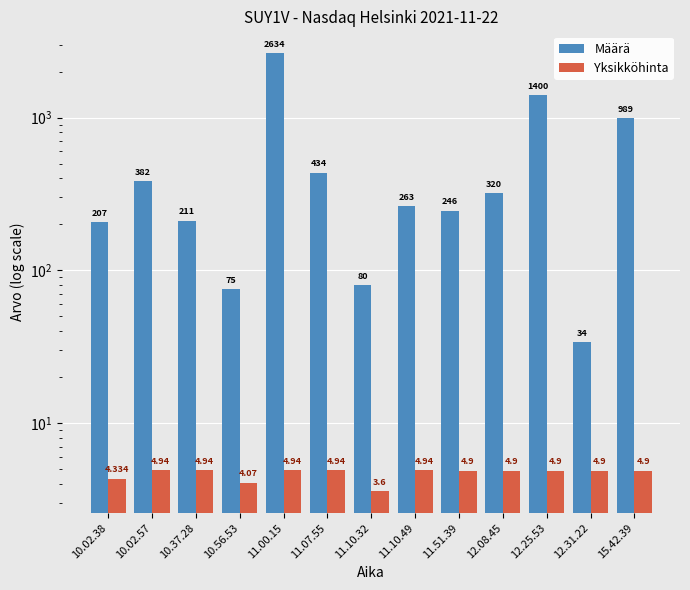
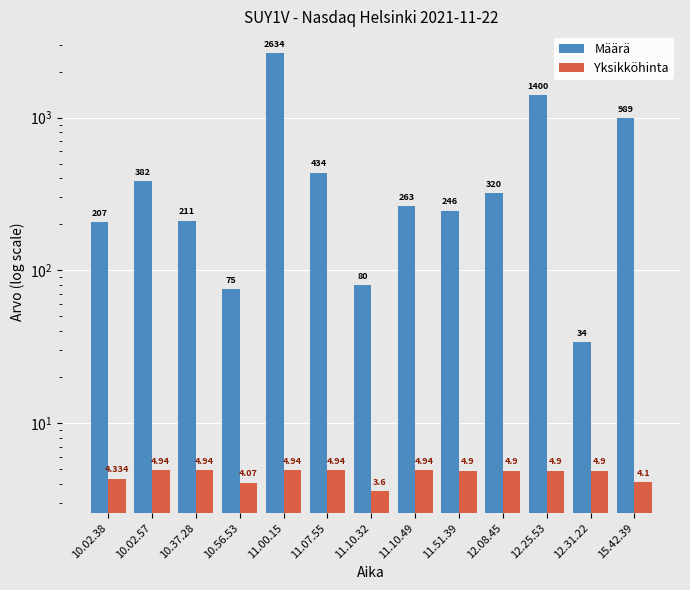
  {
    "Määrä": {
      "10.02.38": 207,
      "10.02.57": 382,
      "10.37.28": 211,
      "10.56.53": 75,
      "11.00.15": 2634,
      "11.07.55": 434,
      "11.10.32": 80,
      "11.10.49": 263,
      "11.51.39": 246,
      "12.08.45": 320,
      "12.25.53": 1400,
      "12.31.22": 34,
      "15.42.39": 989
    },
    "Yksikköhinta": {
      "10.02.38": 4.334,
      "10.02.57": 4.94,
      "10.37.28": 4.94,
      "10.56.53": 4.07,
      "11.00.15": 4.94,
      "11.07.55": 4.94,
      "11.10.32": 3.6,
      "11.10.49": 4.94,
      "11.51.39": 4.9,
      "12.08.45": 4.9,
      "12.25.53": 4.9,
      "12.31.22": 4.9,
-     "15.42.39": 4.9
+     "15.42.39": 4.1
    }
  }
